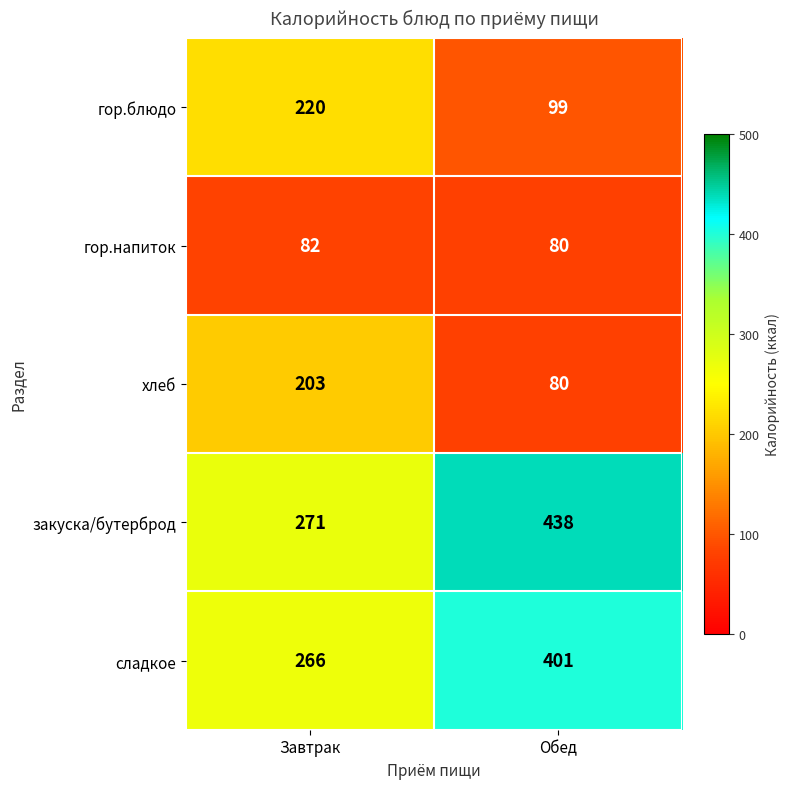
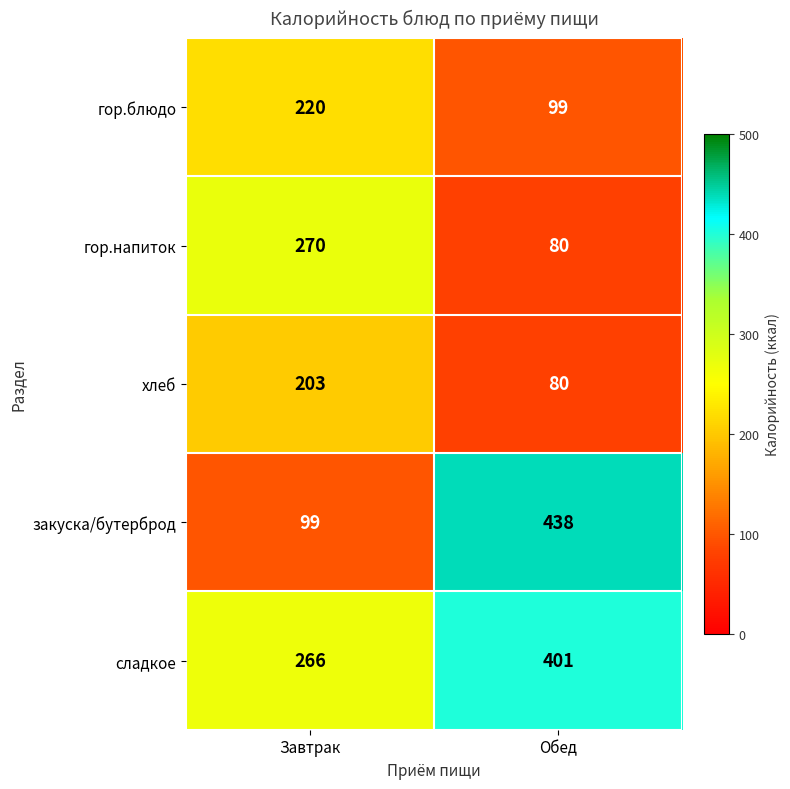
  {
    "гор.блюдо": {
      "Завтрак": 220,
      "Обед": 99
    },
    "гор.напиток": {
-     "Завтрак": 82,
+     "Завтрак": 270,
      "Обед": 80
    },
    "хлеб": {
      "Завтрак": 203,
      "Обед": 80
    },
    "закуска/бутерброд": {
-     "Завтрак": 271,
+     "Завтрак": 99,
      "Обед": 438
    },
    "сладкое": {
      "Завтрак": 266,
      "Обед": 401
    }
  }
